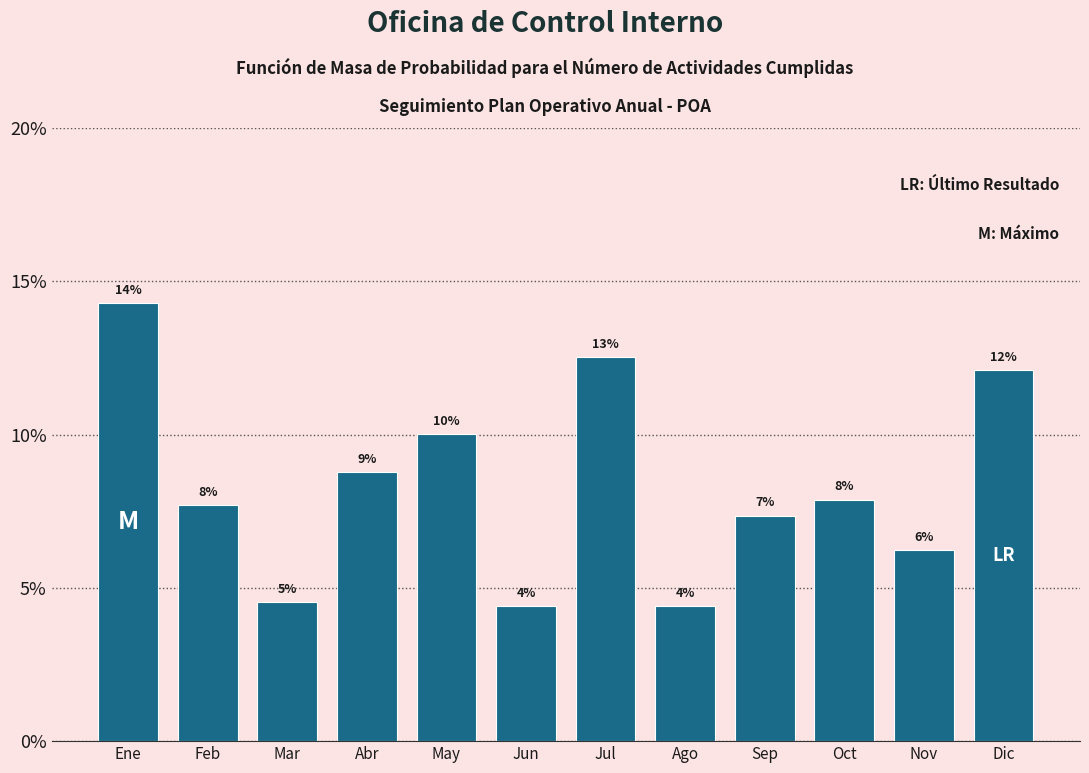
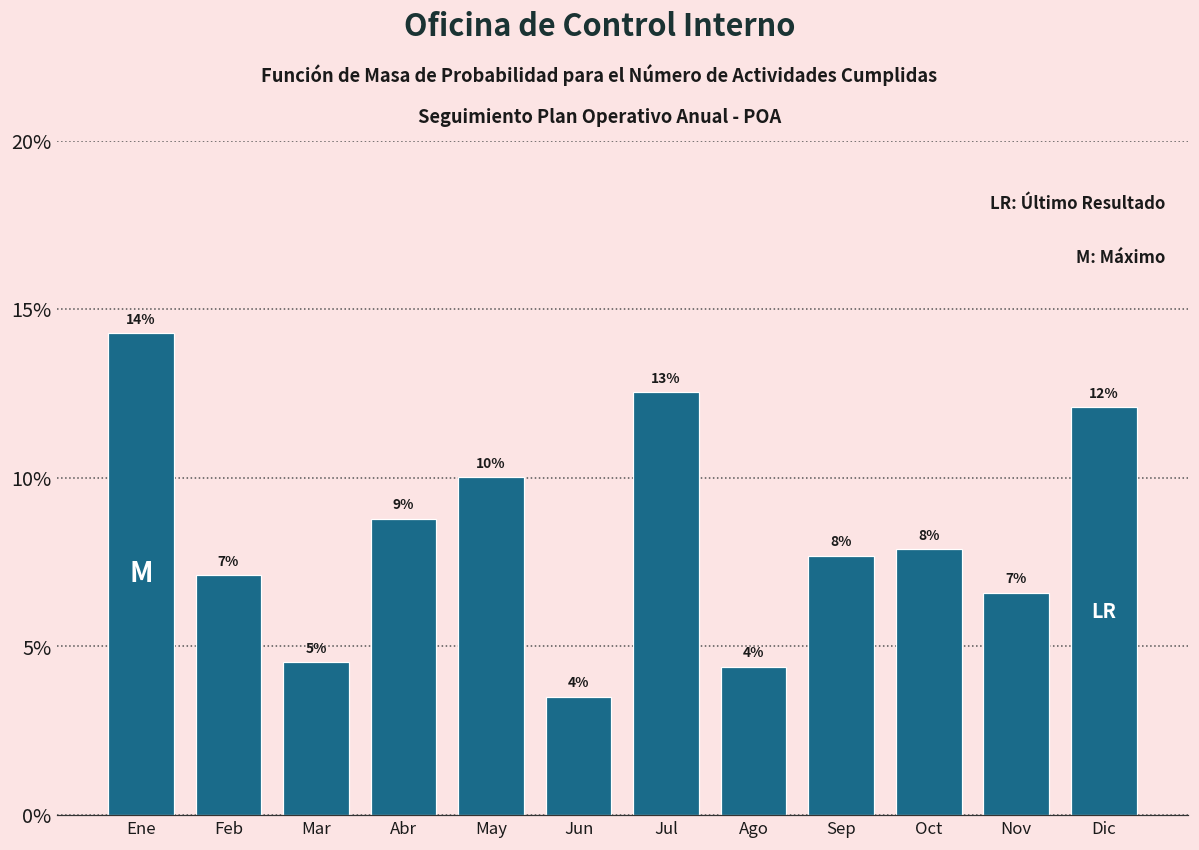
  {
    "Ene": "14%",
-   "Feb": "8%",
+   "Feb": "7%",
    "Mar": "5%",
    "Abr": "9%",
    "May": "10%",
-   "Jun": "4.4%",
+   "Jun": "3.5%",
    "Jul": "13%",
    "Ago": "4%",
-   "Sep": "7%",
+   "Sep": "8%",
    "Oct": "8%",
-   "Nov": "6%",
+   "Nov": "7%",
    "Dic": "12%"
  }
